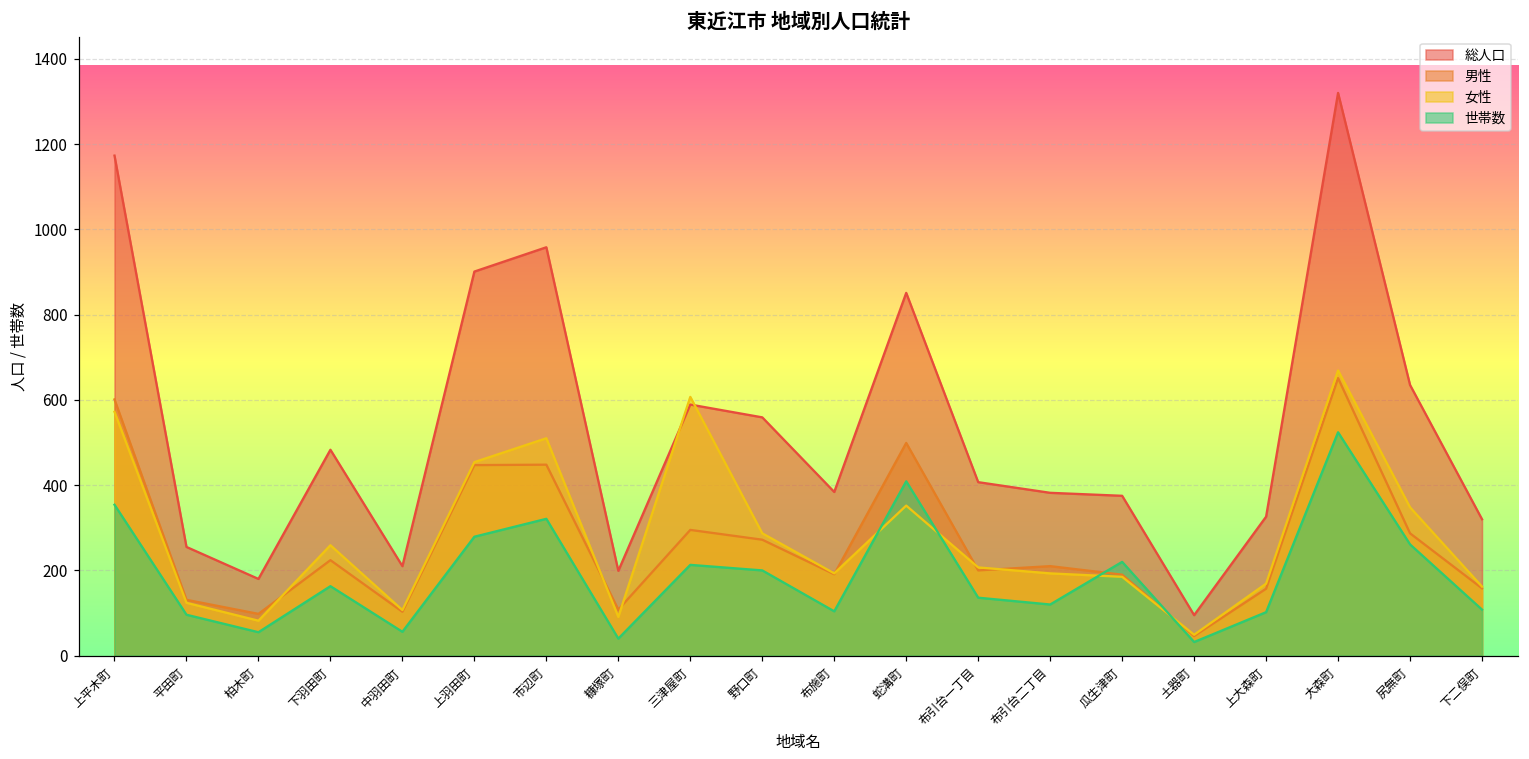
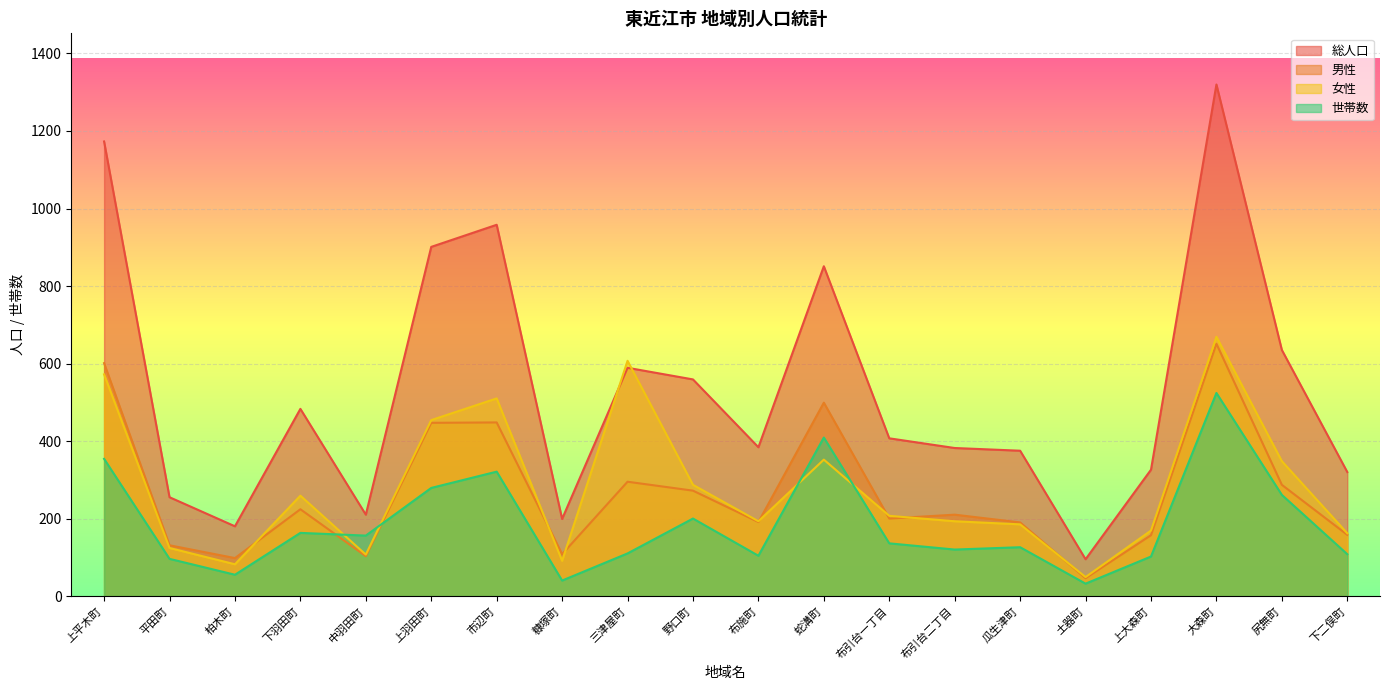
  {
    "女性": {
      "上平木町": 570,
      "平田町": 120,
      "柏木町": 80,
      "下羽田町": 260,
      "上羽田町": 450,
      "市辺町": 510,
      "糠塚町": 90,
      "三津屋町": 610,
      "野口町": 290,
      "蛇溝町": 350,
      "布引台一丁目": 210,
      "布引台二丁目": 190,
      "上大森町": 170,
      "大森町": 670,
      "尻無町": 350
    },
    "世帯数": {
      "上平木町": 350,
      "平田町": 100,
      "柏木町": 60,
      "下羽田町": 160,
-     "中羽田町": 60,
+     "中羽田町": 160,
      "上羽田町": 280,
      "市辺町": 320,
      "糠塚町": 40,
-     "三津屋町": 210,
+     "三津屋町": 110,
      "野口町": 200,
      "布施町": 100,
      "蛇溝町": 410,
      "布引台一丁目": 140,
      "布引台二丁目": 120,
-     "瓜生津町": 220,
+     "瓜生津町": 130,
      "土器町": 30,
      "上大森町": 100,
      "大森町": 520,
      "尻無町": 260,
      "下二俣町": 110
    }
  }
